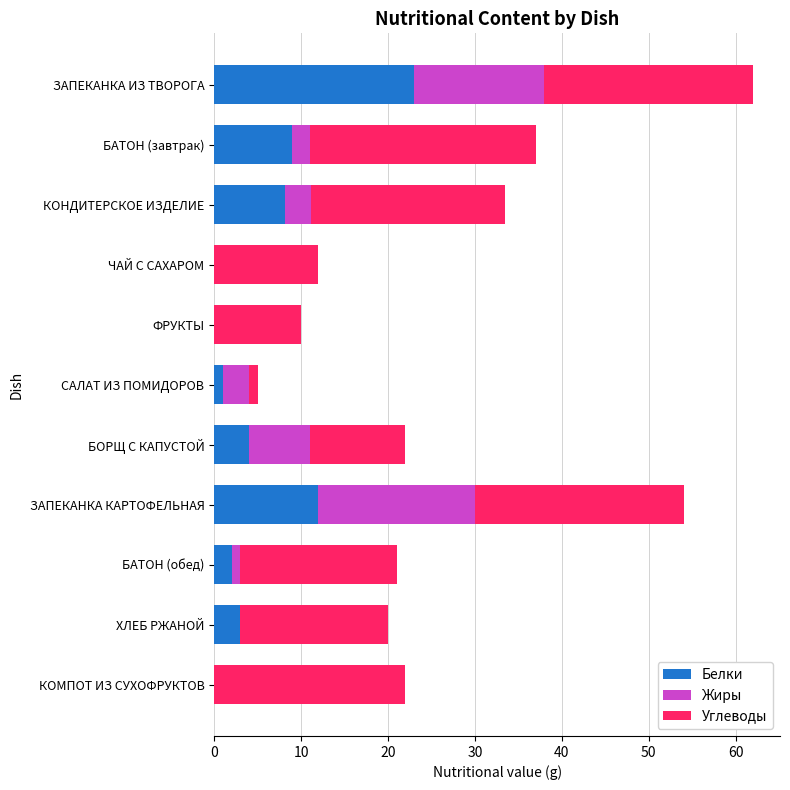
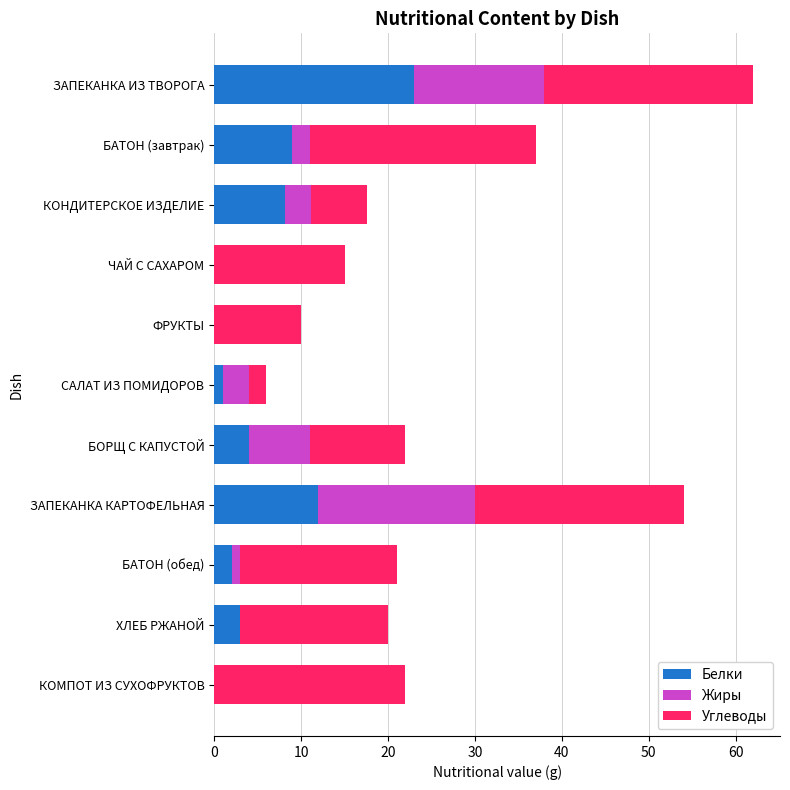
  {
    "Белки": {
      "ЗАПЕКАНКА ИЗ ТВОРОГА": 23,
      "БАТОН (завтрак)": 9,
      "КОНДИТЕРСКОЕ ИЗДЕЛИЕ": 8,
      "ЧАЙ С САХАРОМ": 0,
      "ФРУКТЫ": 0,
      "САЛАТ ИЗ ПОМИДОРОВ": 1,
      "БОРЩ С КАПУСТОЙ": 4,
      "ЗАПЕКАНКА КАРТОФЕЛЬНАЯ": 12,
      "БАТОН (обед)": 2,
      "ХЛЕБ РЖАНОЙ": 3,
      "КОМПОТ ИЗ СУХОФРУКТОВ": 0
    },
    "Жиры": {
      "ЗАПЕКАНКА ИЗ ТВОРОГА": 15,
      "БАТОН (завтрак)": 2,
      "КОНДИТЕРСКОЕ ИЗДЕЛИЕ": 3,
      "ЧАЙ С САХАРОМ": 0,
      "ФРУКТЫ": 0,
      "САЛАТ ИЗ ПОМИДОРОВ": 3,
      "БОРЩ С КАПУСТОЙ": 7,
      "ЗАПЕКАНКА КАРТОФЕЛЬНАЯ": 18,
      "БАТОН (обед)": 1,
      "ХЛЕБ РЖАНОЙ": 0,
      "КОМПОТ ИЗ СУХОФРУКТОВ": 0
    },
    "Углеводы": {
      "ЗАПЕКАНКА ИЗ ТВОРОГА": 24,
      "БАТОН (завтрак)": 26,
-     "КОНДИТЕРСКОЕ ИЗДЕЛИЕ": 22,
-     "ЧАЙ С САХАРОМ": 12,
+     "КОНДИТЕРСКОЕ ИЗДЕЛИЕ": 6,
+     "ЧАЙ С САХАРОМ": 15,
      "ФРУКТЫ": 10,
-     "САЛАТ ИЗ ПОМИДОРОВ": 1,
+     "САЛАТ ИЗ ПОМИДОРОВ": 2,
      "БОРЩ С КАПУСТОЙ": 11,
      "ЗАПЕКАНКА КАРТОФЕЛЬНАЯ": 24,
      "БАТОН (обед)": 18,
      "ХЛЕБ РЖАНОЙ": 17,
      "КОМПОТ ИЗ СУХОФРУКТОВ": 22
    }
  }
